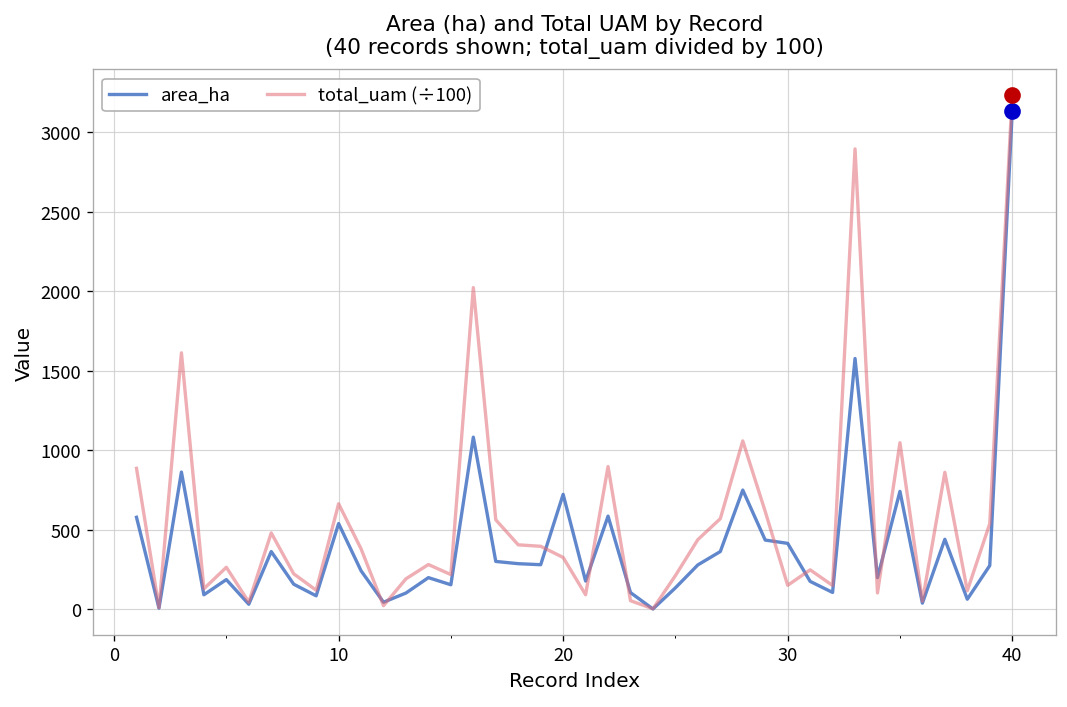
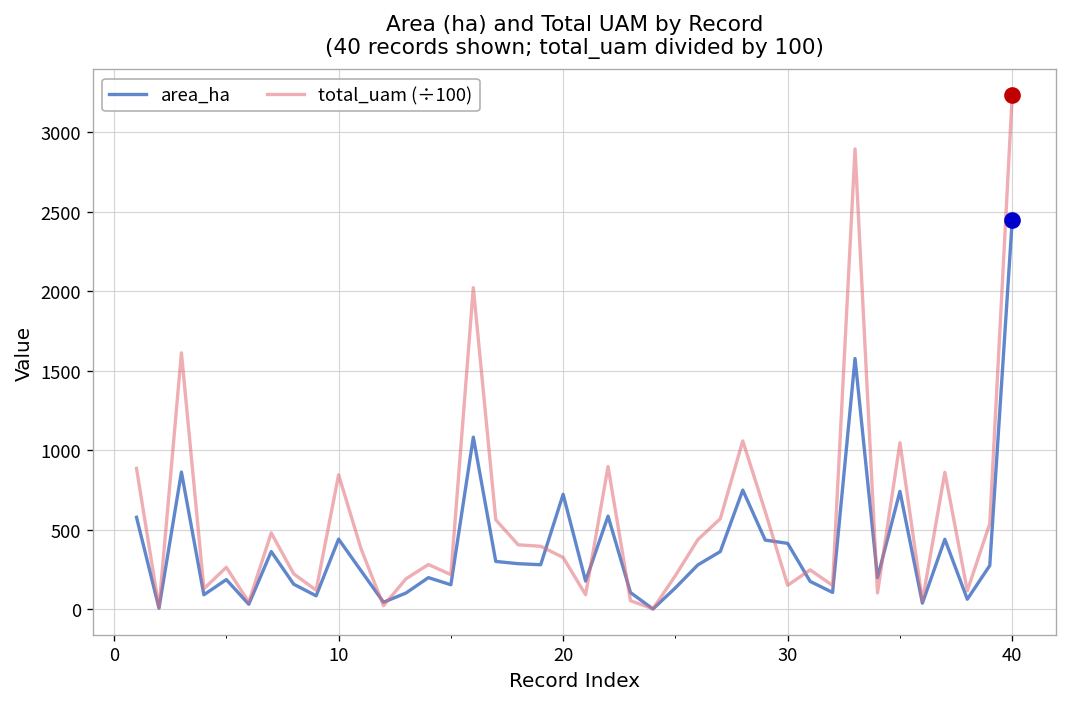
  {
    "area_ha": {
-     "10": 540,
+     "10": 440,
      "20": 720,
      "30": 420,
-     "40": 3130
+     "40": 2450
    },
    "total_uam (÷100)": {
-     "10": 660,
+     "10": 850,
      "20": 330,
      "30": 150
    }
  }
